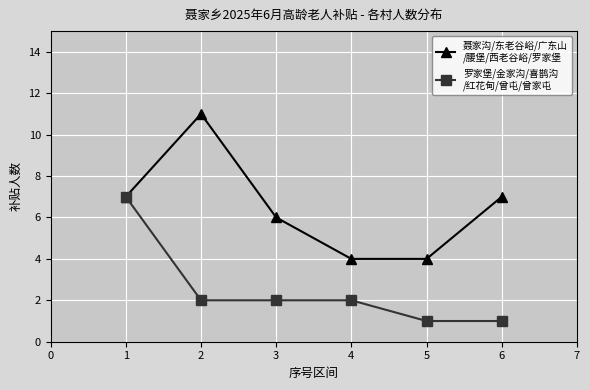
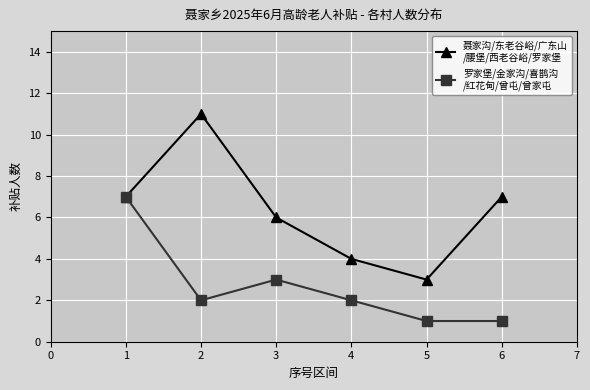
  {
    "聂家沟/东老谷峪/广东山 /腰堡/西老谷峪/罗家堡": {
      "2": 11,
      "3": 6,
      "4": 4,
-     "5": 4,
+     "5": 3,
      "6": 7
    },
    "罗家堡/金家沟/喜鹊沟 /红花甸/曾屯/曾家屯": {
      "2": 2,
-     "3": 2,
+     "3": 3,
      "4": 2,
      "5": 1,
      "6": 1
    }
  }
